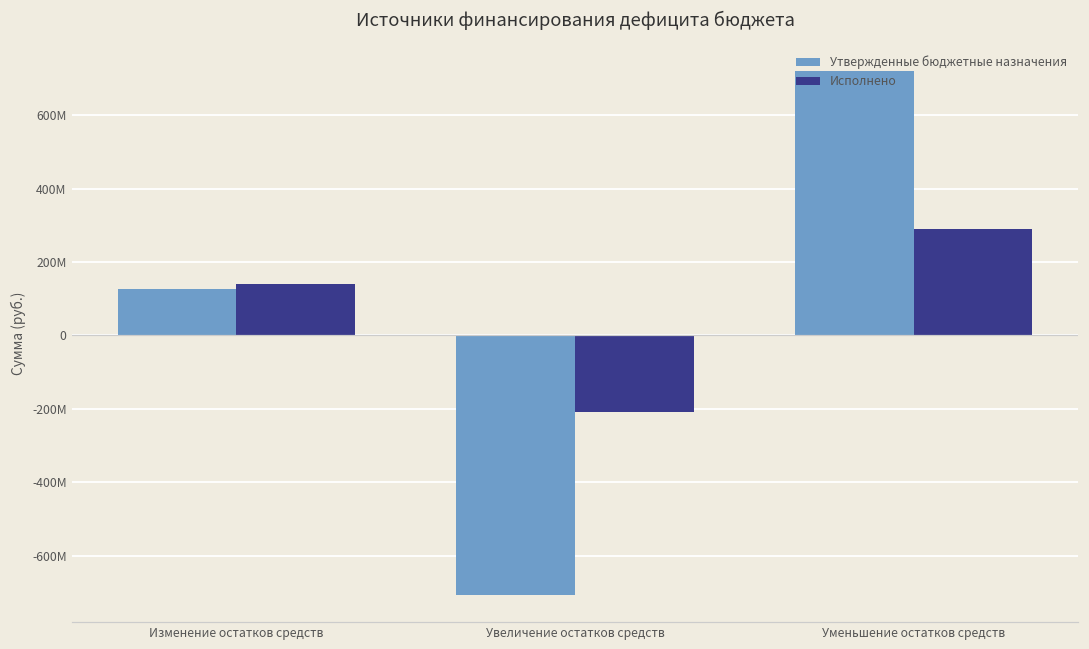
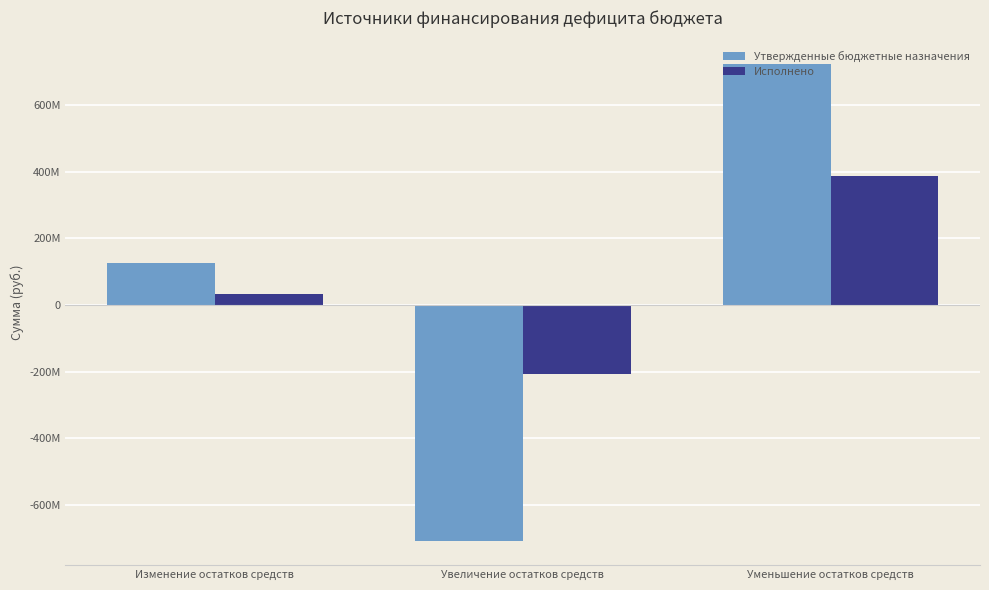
  {
    "Утвержденные бюджетные назначения": {
      "Изменение остатков средств": 130000000,
      "Увеличение остатков средств": -710000000,
      "Уменьшение остатков средств": 720000000
    },
    "Исполнено": {
-     "Изменение остатков средств": 140000000,
+     "Изменение остатков средств": 30000000,
      "Увеличение остатков средств": -210000000,
-     "Уменьшение остатков средств": 290000000
+     "Уменьшение остатков средств": 390000000
    }
  }
